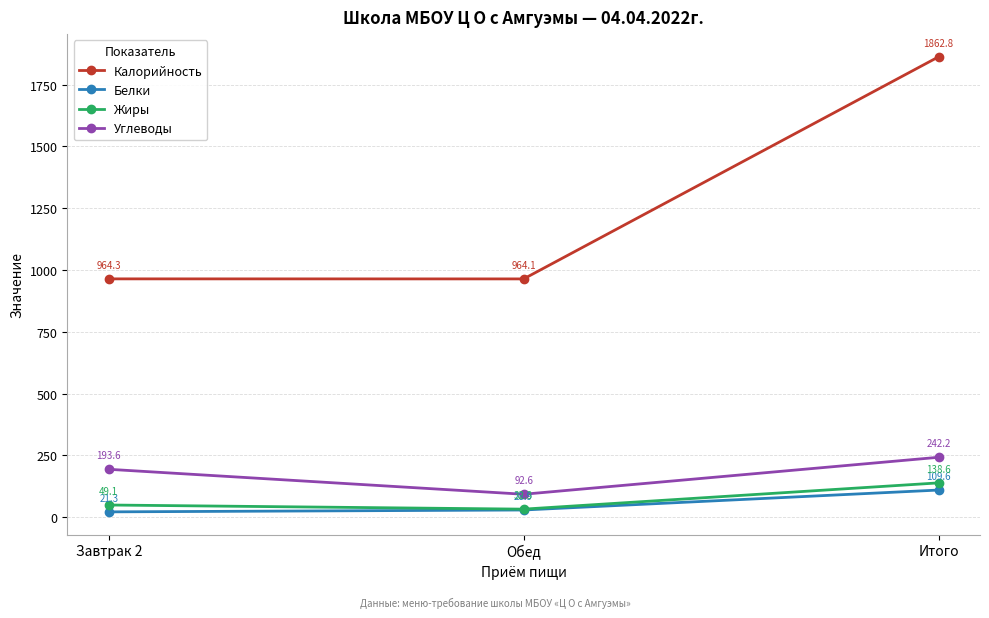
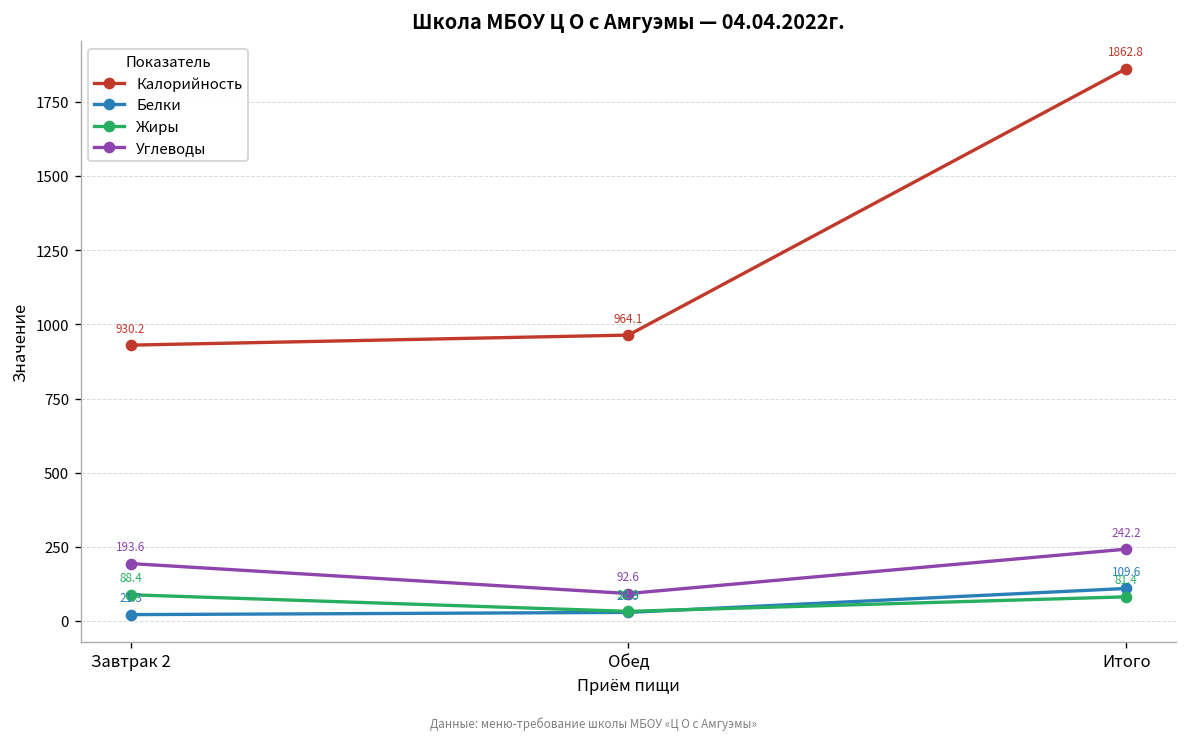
  {
    "Калорийность": {
-     "Завтрак 2": 964.3,
+     "Завтрак 2": 930.2,
      "Обед": 964.1,
      "Итого": 1862.8
    },
    "Жиры": {
-     "Завтрак 2": 49.1,
-     "Итого": 138.6
+     "Завтрак 2": 88.4,
+     "Итого": 81.4
    },
    "Углеводы": {
      "Завтрак 2": 193.6,
      "Обед": 92.6,
      "Итого": 242.2
    }
  }
